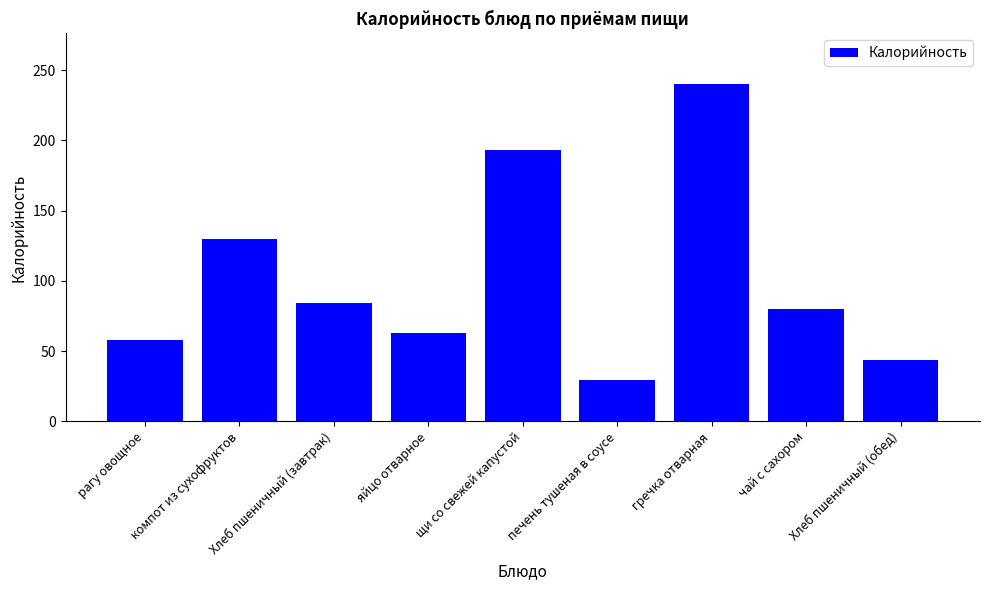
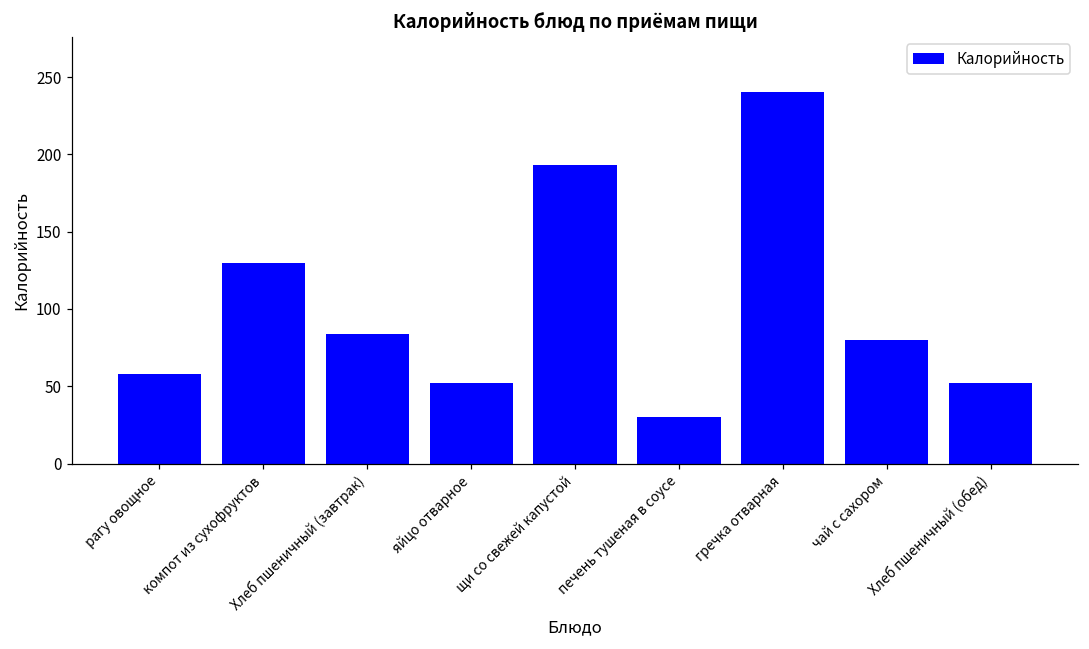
  {
    "рагу овощное": 58,
    "компот из сухофруктов": 130,
    "Хлеб пшеничный (завтрак)": 84,
-   "яйцо отварное": 63,
+   "яйцо отварное": 52,
    "щи со свежей капустой": 193,
    "печень тушеная в соусе": 30,
    "гречка отварная": 240,
    "чай с сахором": 80,
-   "Хлеб пшеничный (обед)": 44
+   "Хлеб пшеничный (обед)": 52
  }
